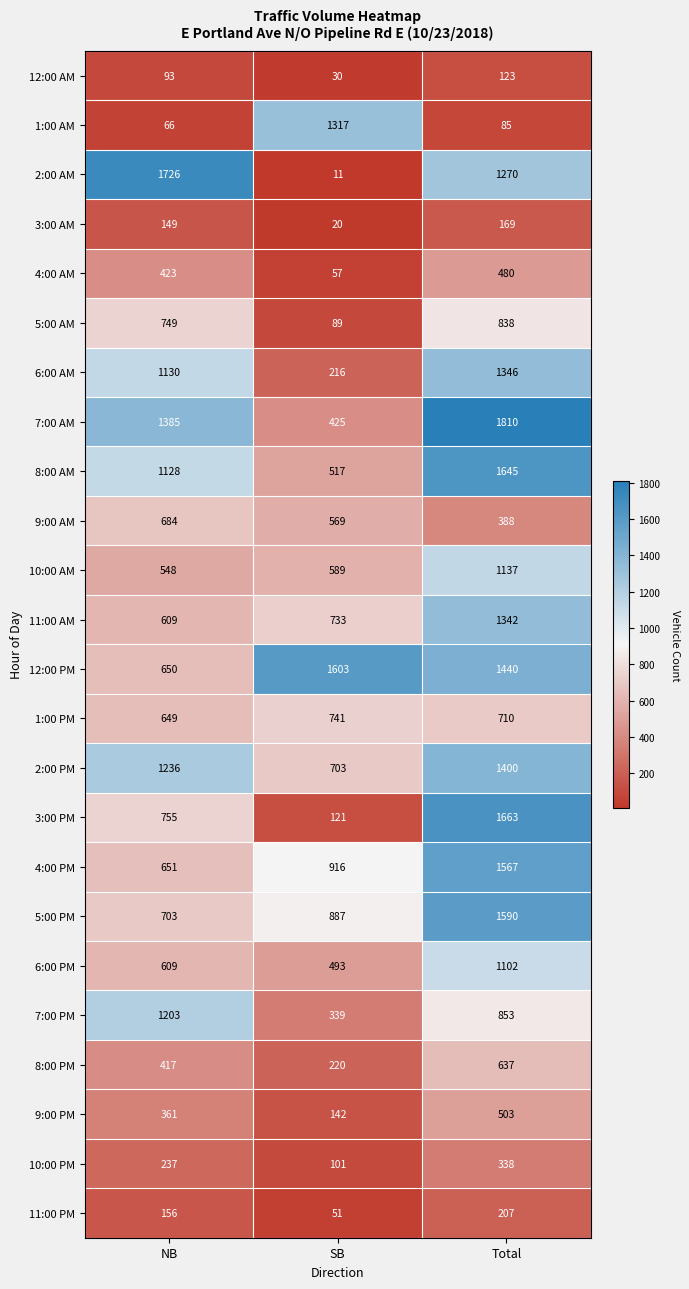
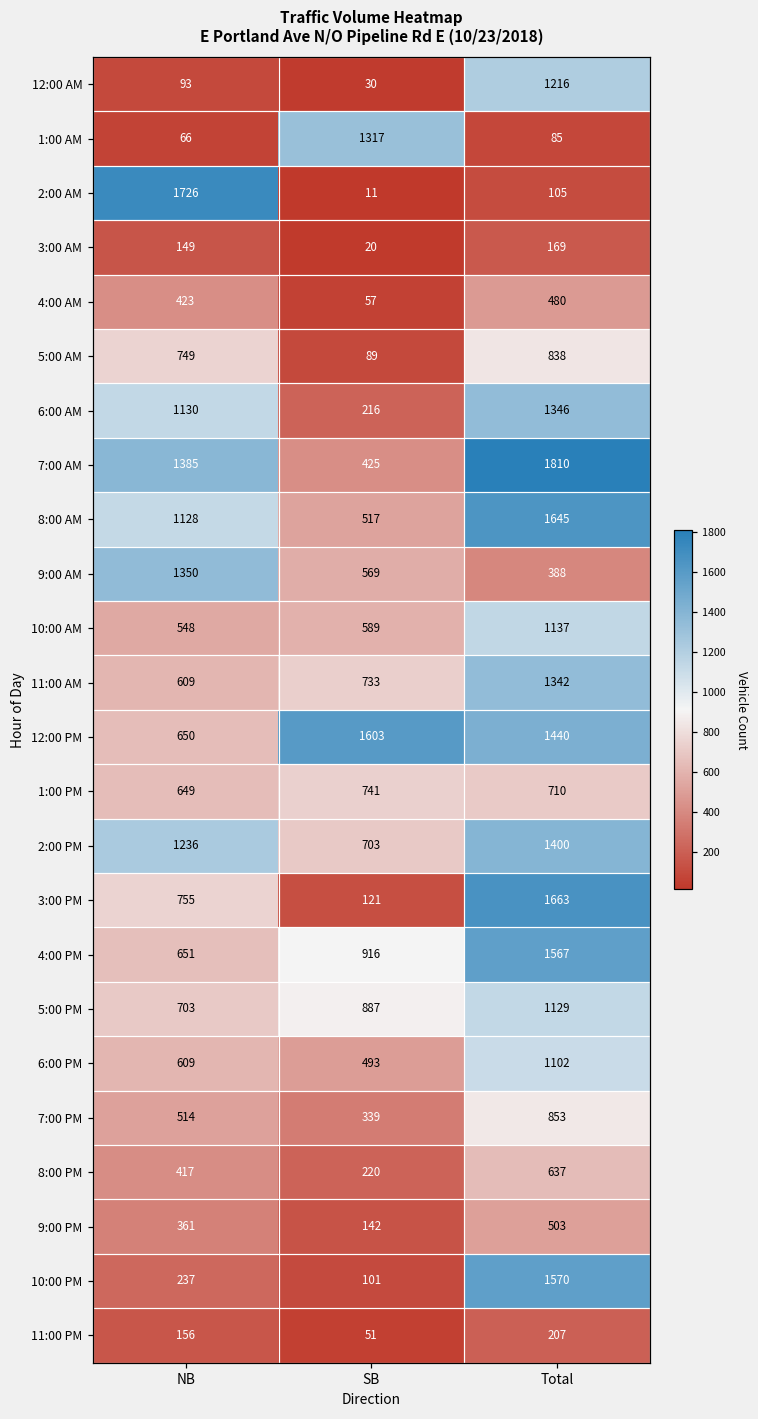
  {
    "12:00 AM": {
      "NB": 93,
      "SB": 30,
-     "Total": 123
+     "Total": 1216
    },
    "1:00 AM": {
      "NB": 66,
      "SB": 1317,
      "Total": 85
    },
    "2:00 AM": {
      "NB": 1726,
      "SB": 11,
-     "Total": 1270
+     "Total": 105
    },
    "3:00 AM": {
      "NB": 149,
      "SB": 20,
      "Total": 169
    },
    "4:00 AM": {
      "NB": 423,
      "SB": 57,
      "Total": 480
    },
    "5:00 AM": {
      "NB": 749,
      "SB": 89,
      "Total": 838
    },
    "6:00 AM": {
      "NB": 1130,
      "SB": 216,
      "Total": 1346
    },
    "7:00 AM": {
      "NB": 1385,
      "SB": 425,
      "Total": 1810
    },
    "8:00 AM": {
      "NB": 1128,
      "SB": 517,
      "Total": 1645
    },
    "9:00 AM": {
-     "NB": 684,
+     "NB": 1350,
      "SB": 569,
      "Total": 388
    },
    "10:00 AM": {
      "NB": 548,
      "SB": 589,
      "Total": 1137
    },
    "11:00 AM": {
      "NB": 609,
      "SB": 733,
      "Total": 1342
    },
    "12:00 PM": {
      "NB": 650,
      "SB": 1603,
      "Total": 1440
    },
    "1:00 PM": {
      "NB": 649,
      "SB": 741,
      "Total": 710
    },
    "2:00 PM": {
      "NB": 1236,
      "SB": 703,
      "Total": 1400
    },
    "3:00 PM": {
      "NB": 755,
      "SB": 121,
      "Total": 1663
    },
    "4:00 PM": {
      "NB": 651,
      "SB": 916,
      "Total": 1567
    },
    "5:00 PM": {
      "NB": 703,
      "SB": 887,
-     "Total": 1590
+     "Total": 1129
    },
    "6:00 PM": {
      "NB": 609,
      "SB": 493,
      "Total": 1102
    },
    "7:00 PM": {
-     "NB": 1203,
+     "NB": 514,
      "SB": 339,
      "Total": 853
    },
    "8:00 PM": {
      "NB": 417,
      "SB": 220,
      "Total": 637
    },
    "9:00 PM": {
      "NB": 361,
      "SB": 142,
      "Total": 503
    },
    "10:00 PM": {
      "NB": 237,
      "SB": 101,
-     "Total": 338
+     "Total": 1570
    },
    "11:00 PM": {
      "NB": 156,
      "SB": 51,
      "Total": 207
    }
  }
